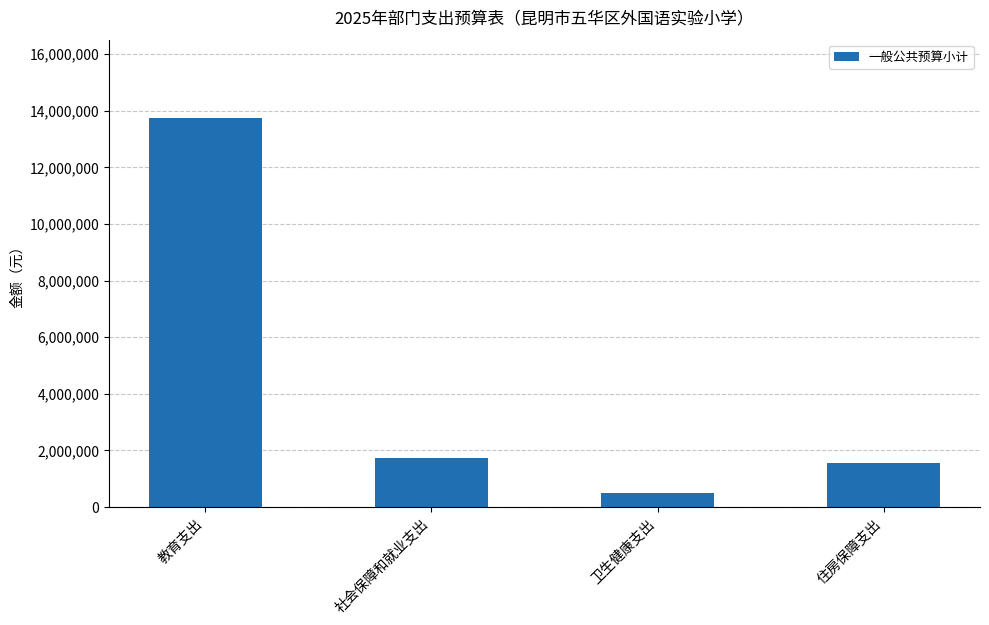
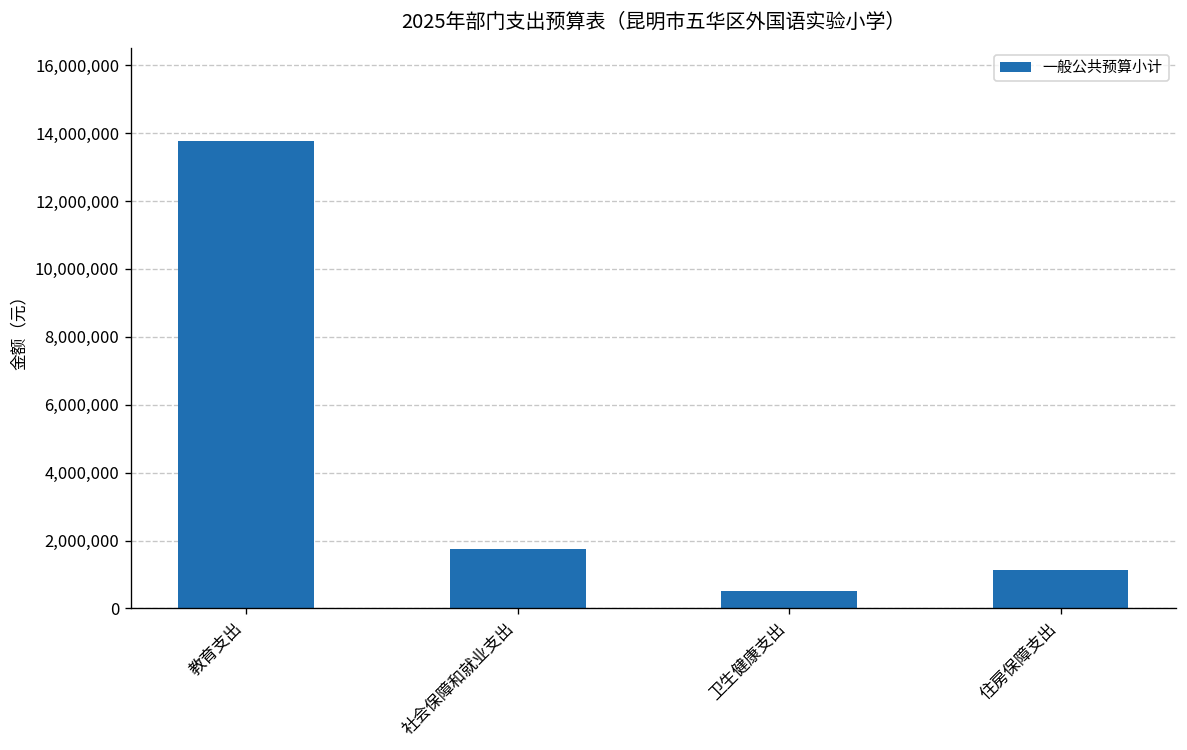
  {
    "教育支出": "13,800,000",
    "社会保障和就业支出": "1,700,000",
    "卫生健康支出": "500,000",
-   "住房保障支出": "1,600,000"
+   "住房保障支出": "1,100,000"
  }
